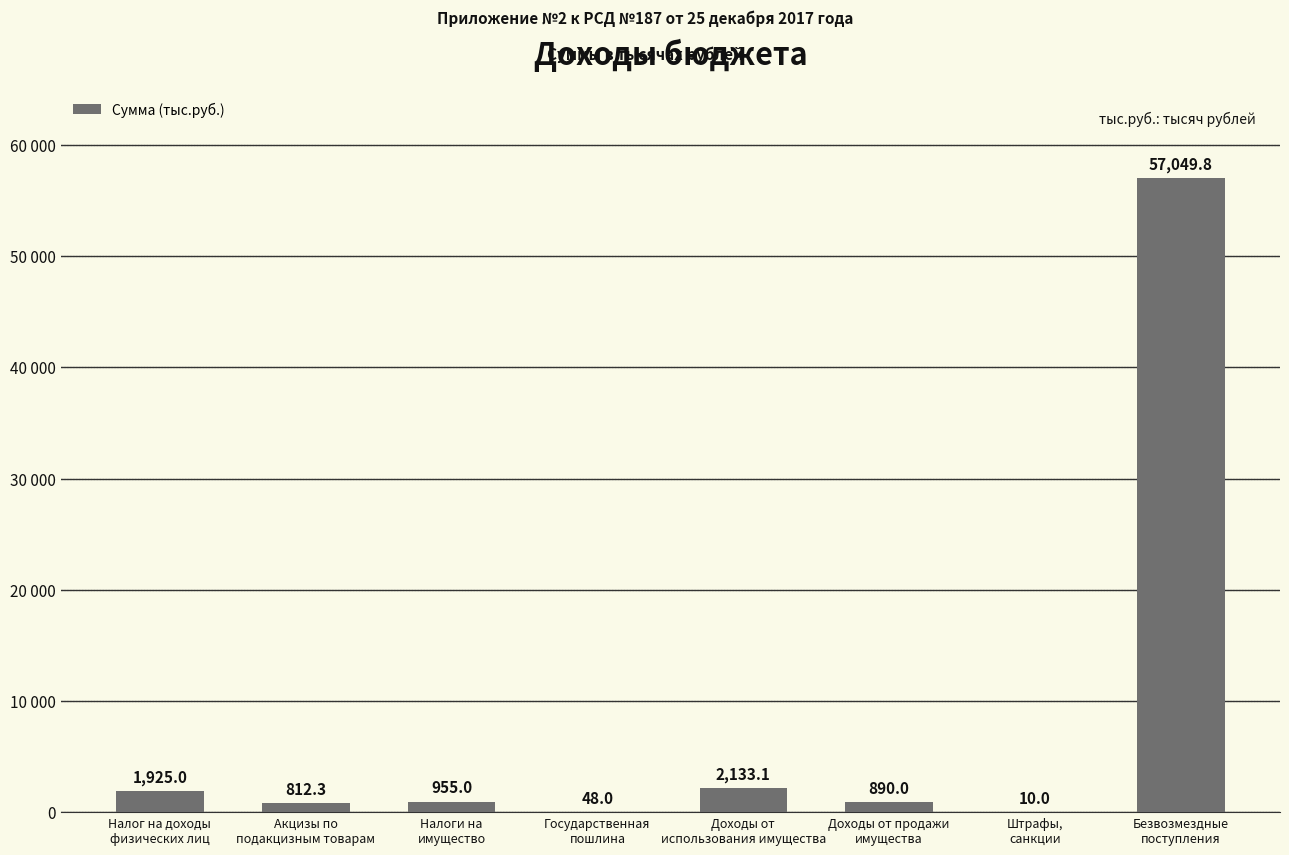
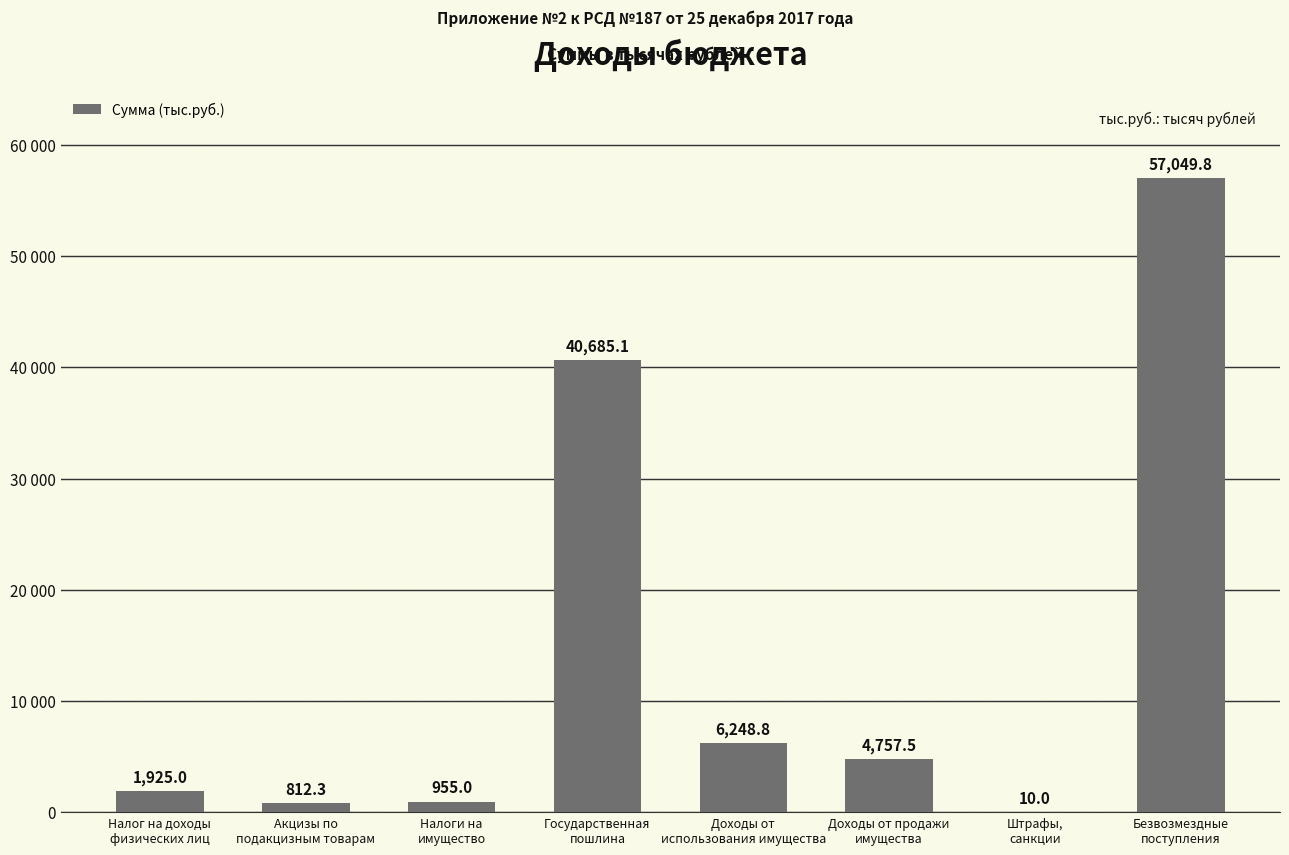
  {
    "Налог на доходы физических лиц": "1,925.0",
    "Акцизы по подакцизным товарам": "812.3",
    "Налоги на имущество": "955.0",
-   "Государственная пошлина": "48.0",
-   "Доходы от использования имущества": "2,133.1",
-   "Доходы от продажи имущества": "890.0",
+   "Государственная пошлина": "40,685.1",
+   "Доходы от использования имущества": "6,248.8",
+   "Доходы от продажи имущества": "4,757.5",
    "Штрафы, санкции": "10.0",
    "Безвозмездные поступления": "57,049.8"
  }
